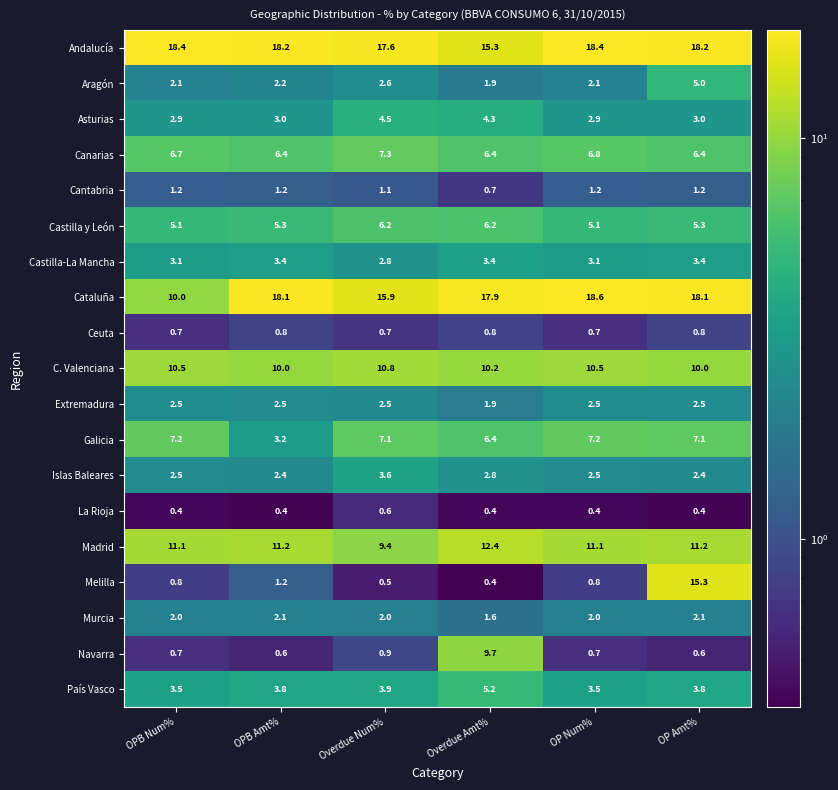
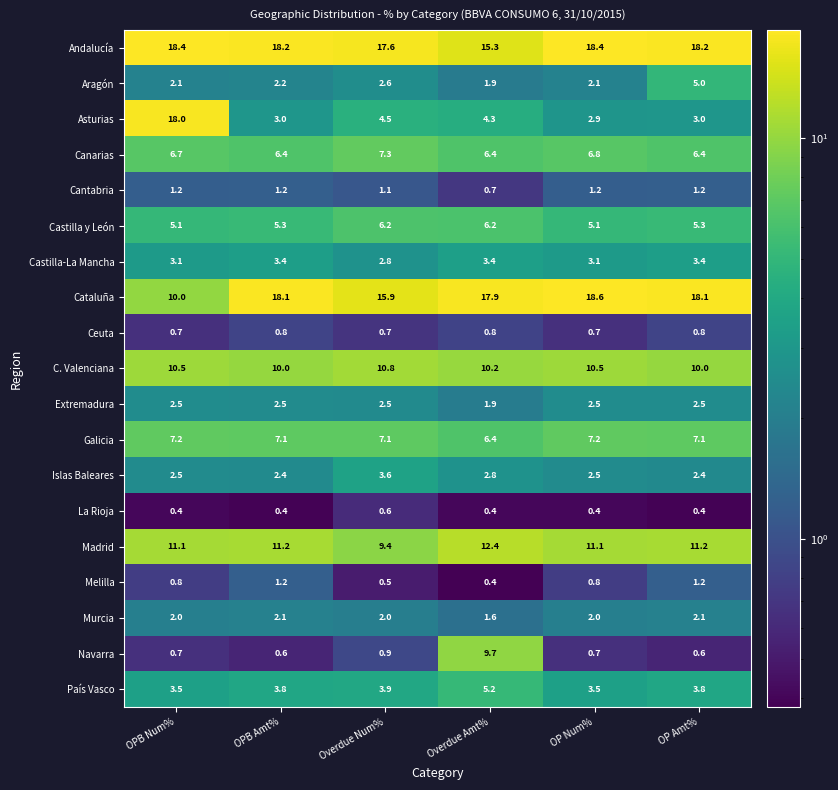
  {
    "Andalucía": {
      "OPB Num%": 18.4,
      "OPB Amt%": 18.2,
      "Overdue Num%": 17.6,
      "Overdue Amt%": 15.3,
      "OP Num%": 18.4,
      "OP Amt%": 18.2
    },
    "Aragón": {
      "OPB Num%": 2.1,
      "OPB Amt%": 2.2,
      "Overdue Num%": 2.6,
      "Overdue Amt%": 1.9,
      "OP Num%": 2.1,
      "OP Amt%": 5.0
    },
    "Asturias": {
-     "OPB Num%": 2.9,
+     "OPB Num%": 18.0,
      "OPB Amt%": 3.0,
      "Overdue Num%": 4.5,
      "Overdue Amt%": 4.3,
      "OP Num%": 2.9,
      "OP Amt%": 3.0
    },
    "Canarias": {
      "OPB Num%": 6.7,
      "OPB Amt%": 6.4,
      "Overdue Num%": 7.3,
      "Overdue Amt%": 6.4,
      "OP Num%": 6.8,
      "OP Amt%": 6.4
    },
    "Cantabria": {
      "OPB Num%": 1.2,
      "OPB Amt%": 1.2,
      "Overdue Num%": 1.1,
      "Overdue Amt%": 0.7,
      "OP Num%": 1.2,
      "OP Amt%": 1.2
    },
    "Castilla y León": {
      "OPB Num%": 5.1,
      "OPB Amt%": 5.3,
      "Overdue Num%": 6.2,
      "Overdue Amt%": 6.2,
      "OP Num%": 5.1,
      "OP Amt%": 5.3
    },
    "Castilla-La Mancha": {
      "OPB Num%": 3.1,
      "OPB Amt%": 3.4,
      "Overdue Num%": 2.8,
      "Overdue Amt%": 3.4,
      "OP Num%": 3.1,
      "OP Amt%": 3.4
    },
    "Cataluña": {
      "OPB Num%": 10.0,
      "OPB Amt%": 18.1,
      "Overdue Num%": 15.9,
      "Overdue Amt%": 17.9,
      "OP Num%": 18.6,
      "OP Amt%": 18.1
    },
    "Ceuta": {
      "OPB Num%": 0.7,
      "OPB Amt%": 0.8,
      "Overdue Num%": 0.7,
      "Overdue Amt%": 0.8,
      "OP Num%": 0.7,
      "OP Amt%": 0.8
    },
    "C. Valenciana": {
      "OPB Num%": 10.5,
      "OPB Amt%": 10.0,
      "Overdue Num%": 10.8,
      "Overdue Amt%": 10.2,
      "OP Num%": 10.5,
      "OP Amt%": 10.0
    },
    "Extremadura": {
      "OPB Num%": 2.5,
      "OPB Amt%": 2.5,
      "Overdue Num%": 2.5,
      "Overdue Amt%": 1.9,
      "OP Num%": 2.5,
      "OP Amt%": 2.5
    },
    "Galicia": {
      "OPB Num%": 7.2,
-     "OPB Amt%": 3.2,
+     "OPB Amt%": 7.1,
      "Overdue Num%": 7.1,
      "Overdue Amt%": 6.4,
      "OP Num%": 7.2,
      "OP Amt%": 7.1
    },
    "Islas Baleares": {
      "OPB Num%": 2.5,
      "OPB Amt%": 2.4,
      "Overdue Num%": 3.6,
      "Overdue Amt%": 2.8,
      "OP Num%": 2.5,
      "OP Amt%": 2.4
    },
    "La Rioja": {
      "OPB Num%": 0.4,
      "OPB Amt%": 0.4,
      "Overdue Num%": 0.6,
      "Overdue Amt%": 0.4,
      "OP Num%": 0.4,
      "OP Amt%": 0.4
    },
    "Madrid": {
      "OPB Num%": 11.1,
      "OPB Amt%": 11.2,
      "Overdue Num%": 9.4,
      "Overdue Amt%": 12.4,
      "OP Num%": 11.1,
      "OP Amt%": 11.2
    },
    "Melilla": {
      "OPB Num%": 0.8,
      "OPB Amt%": 1.2,
      "Overdue Num%": 0.5,
      "Overdue Amt%": 0.4,
      "OP Num%": 0.8,
-     "OP Amt%": 15.3
+     "OP Amt%": 1.2
    },
    "Murcia": {
      "OPB Num%": 2.0,
      "OPB Amt%": 2.1,
      "Overdue Num%": 2.0,
      "Overdue Amt%": 1.6,
      "OP Num%": 2.0,
      "OP Amt%": 2.1
    },
    "Navarra": {
      "OPB Num%": 0.7,
      "OPB Amt%": 0.6,
      "Overdue Num%": 0.9,
      "Overdue Amt%": 9.7,
      "OP Num%": 0.7,
      "OP Amt%": 0.6
    },
    "País Vasco": {
      "OPB Num%": 3.5,
      "OPB Amt%": 3.8,
      "Overdue Num%": 3.9,
      "Overdue Amt%": 5.2,
      "OP Num%": 3.5,
      "OP Amt%": 3.8
    }
  }
